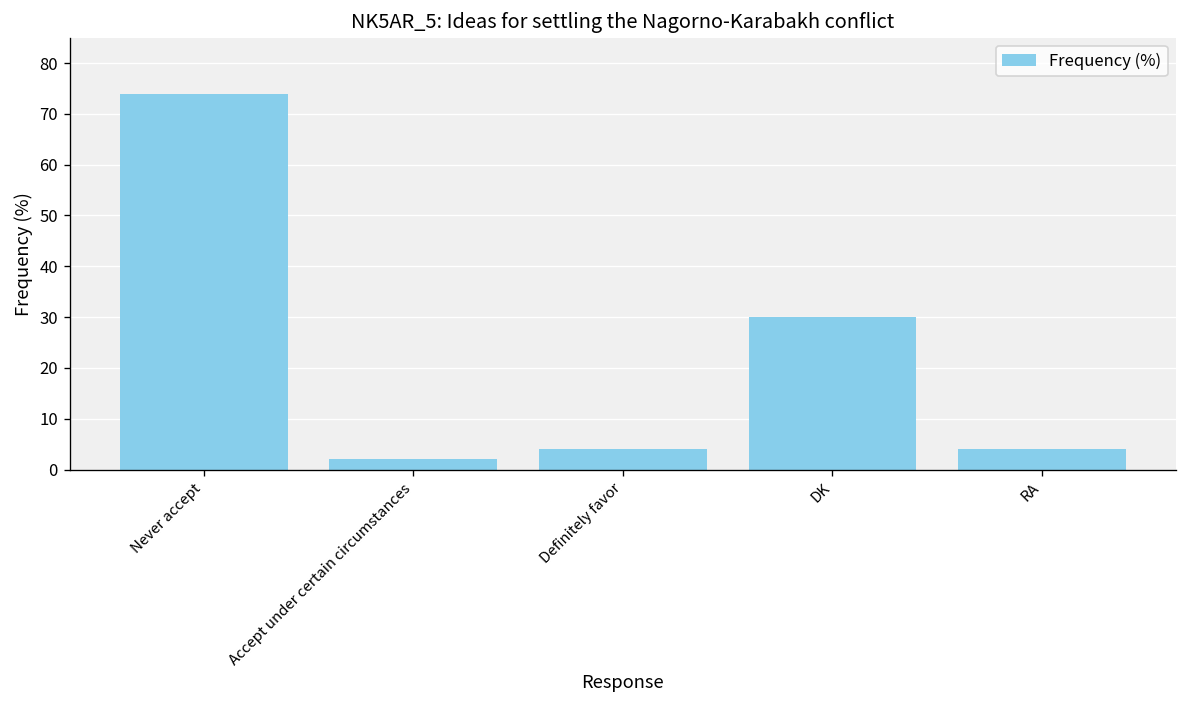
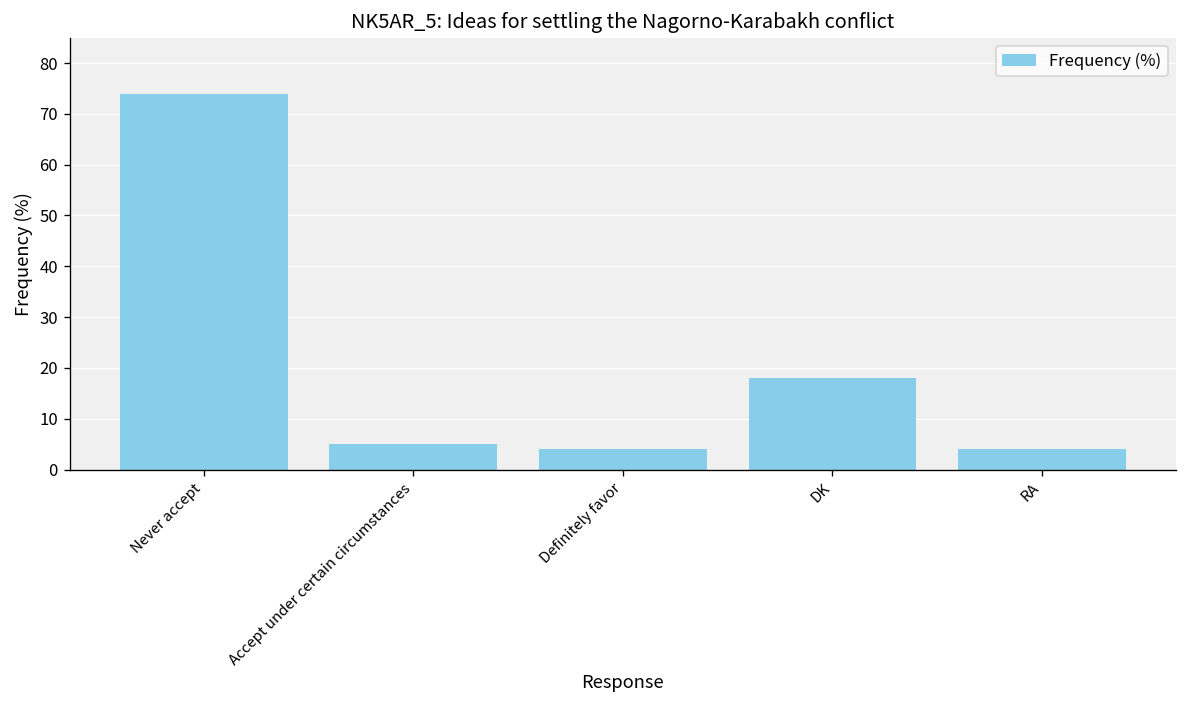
  {
    "Never accept": 74,
-   "Accept under certain circumstances": 2,
+   "Accept under certain circumstances": 5,
    "Definitely favor": 4,
-   "DK": 30,
+   "DK": 18,
    "RA": 4
  }
